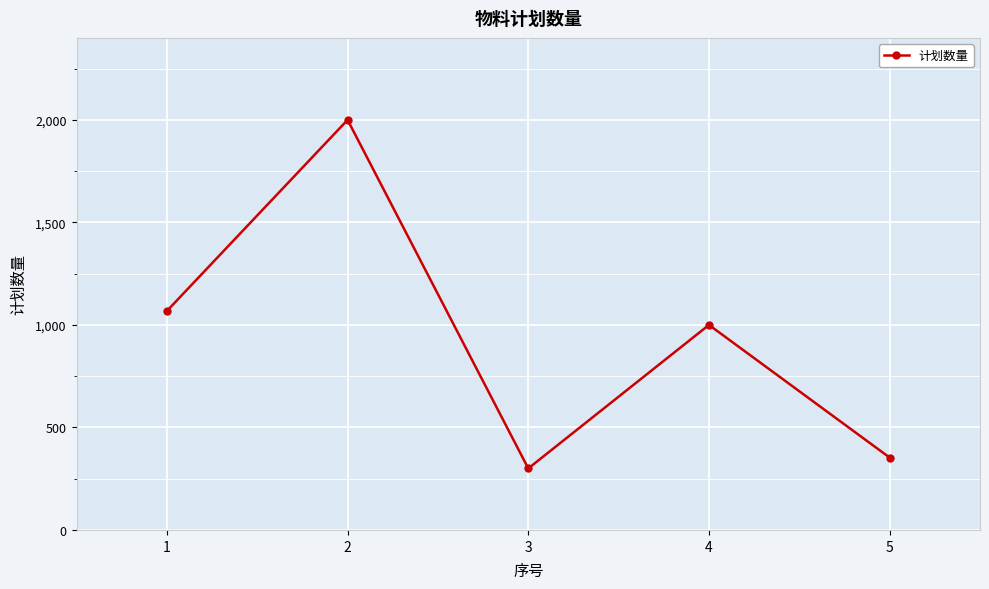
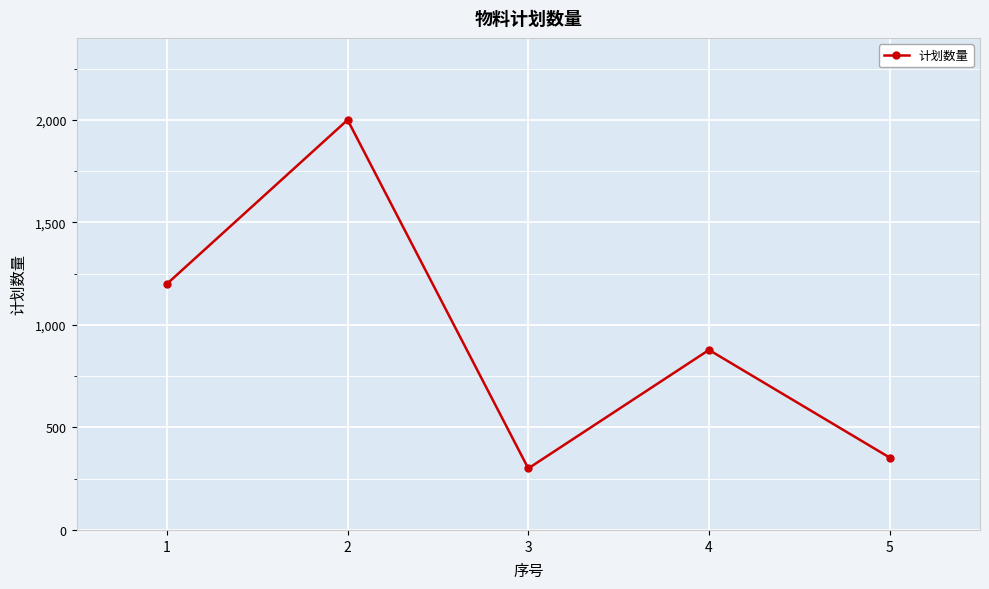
  {
-   "1": "1,070",
+   "1": "1,200",
    "2": "2,000",
    "3": "300",
-   "4": "1,000",
+   "4": "880",
    "5": "350"
  }
